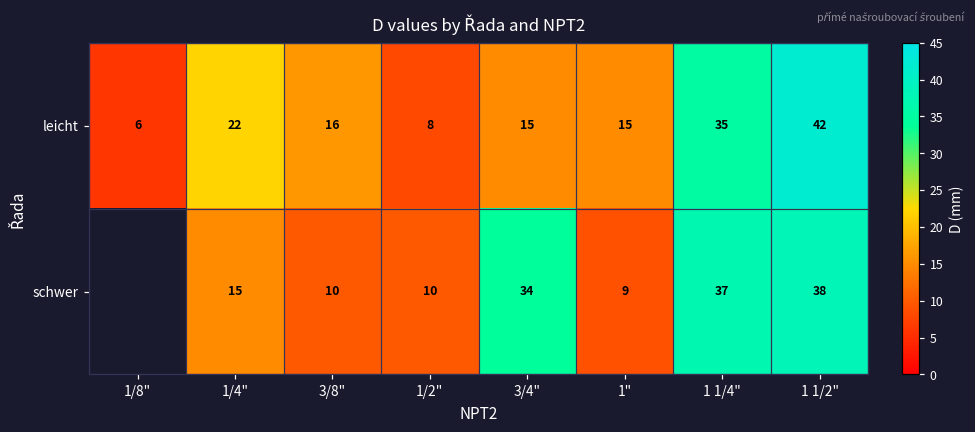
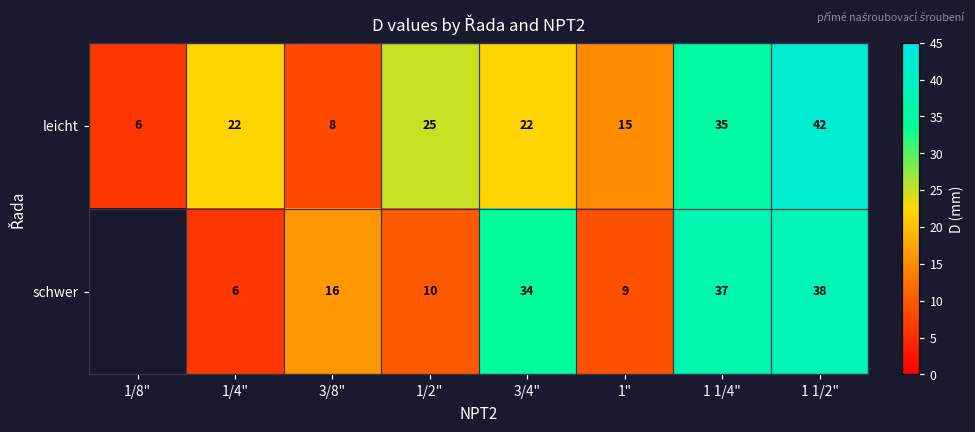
  {
    "leicht": {
      "1/8\"": 6,
      "1/4\"": 22,
-     "3/8\"": 16,
-     "1/2\"": 8,
-     "3/4\"": 15,
+     "3/8\"": 8,
+     "1/2\"": 25,
+     "3/4\"": 22,
      "1\"": 15,
      "1 1/4\"": 35,
      "1 1/2\"": 42
    },
    "schwer": {
-     "1/4\"": 15,
-     "3/8\"": 10,
+     "1/4\"": 6,
+     "3/8\"": 16,
      "1/2\"": 10,
      "3/4\"": 34,
      "1\"": 9,
      "1 1/4\"": 37,
      "1 1/2\"": 38
    }
  }
